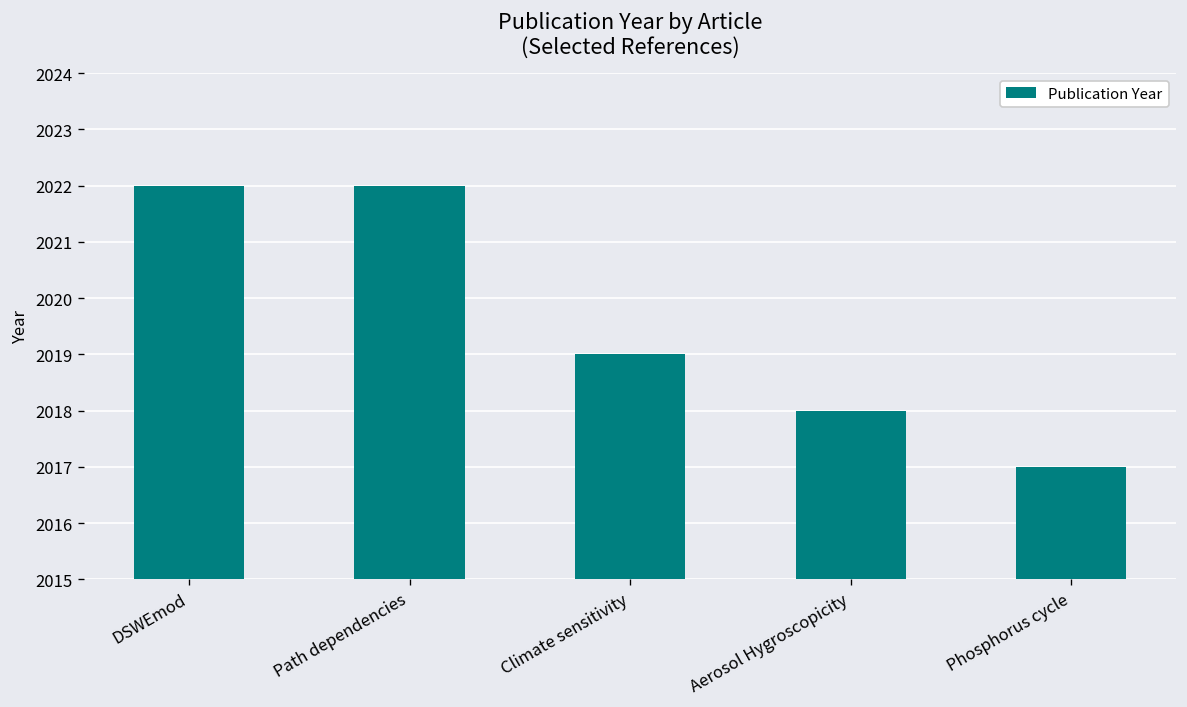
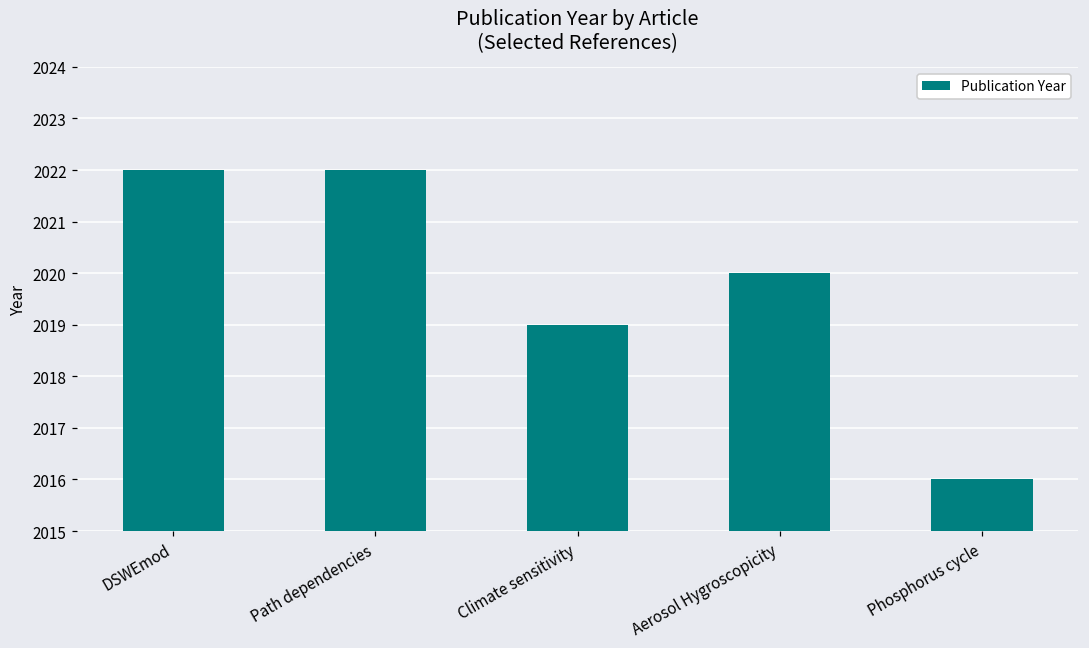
  {
    "DSWEmod": 2022,
    "Path dependencies": 2022,
    "Climate sensitivity": 2019,
-   "Aerosol Hygroscopicity": 2018,
-   "Phosphorus cycle": 2017
+   "Aerosol Hygroscopicity": 2020,
+   "Phosphorus cycle": 2016
  }
